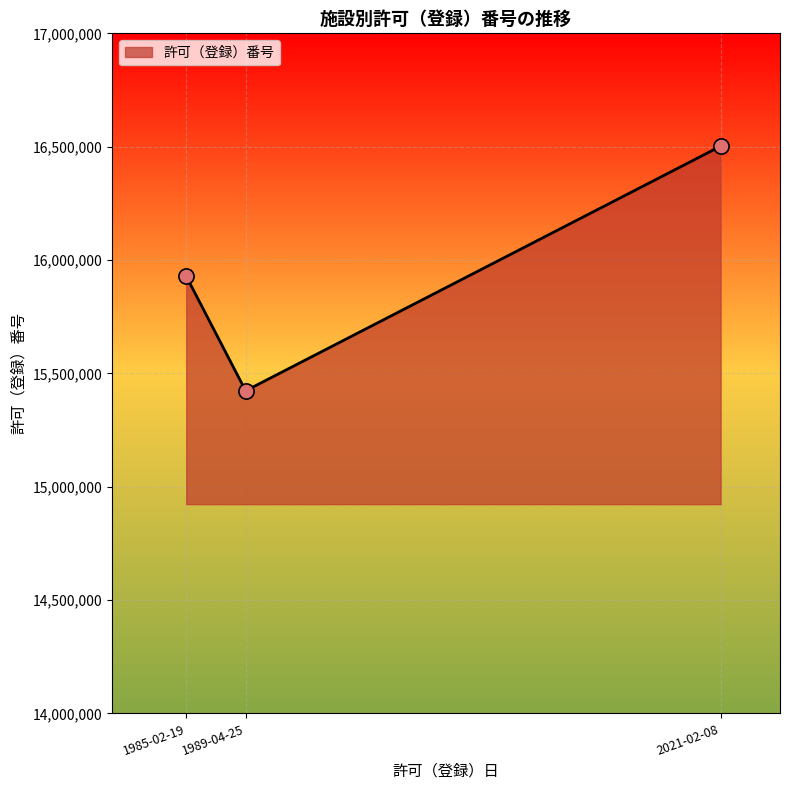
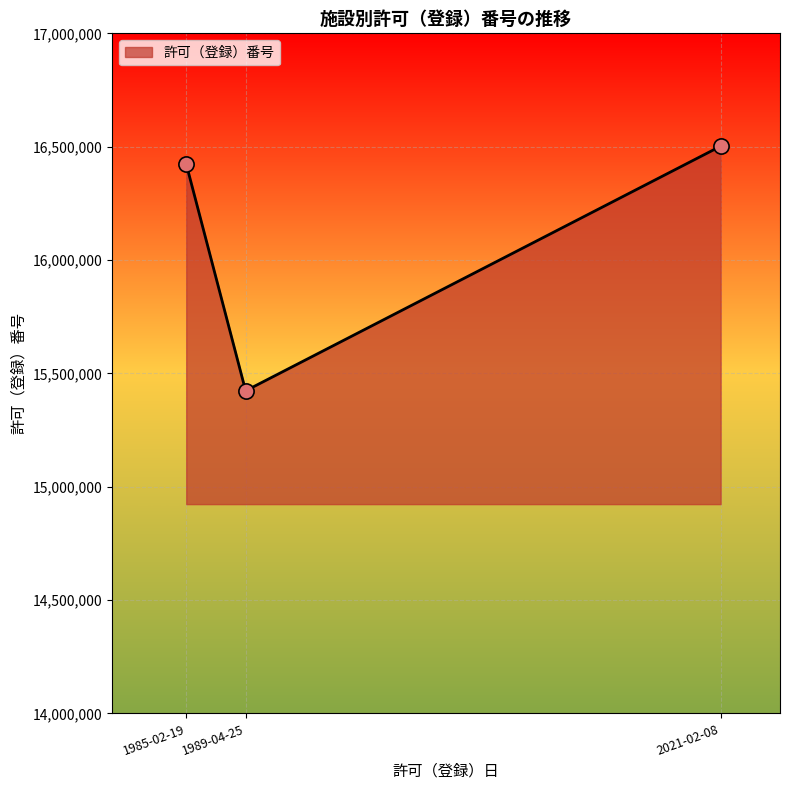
  {
-   "1985-02-19": "15,930,000",
+   "1985-02-19": "16,420,000",
    "1989-04-25": "15,420,000",
    "2021-02-08": "16,500,000"
  }
